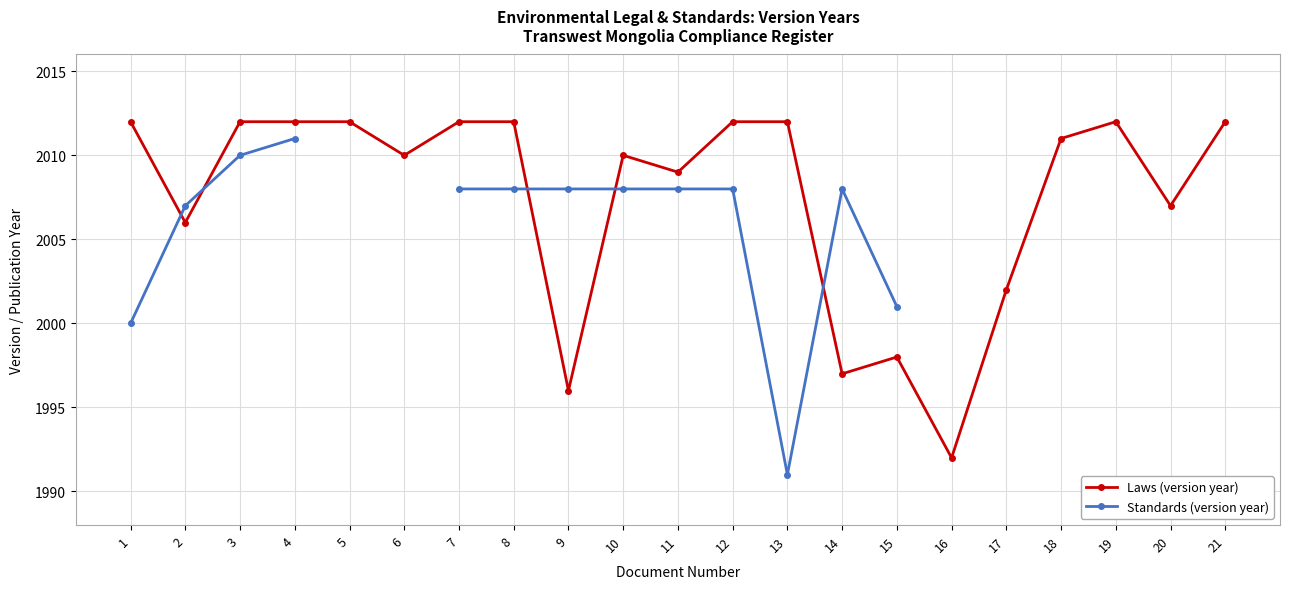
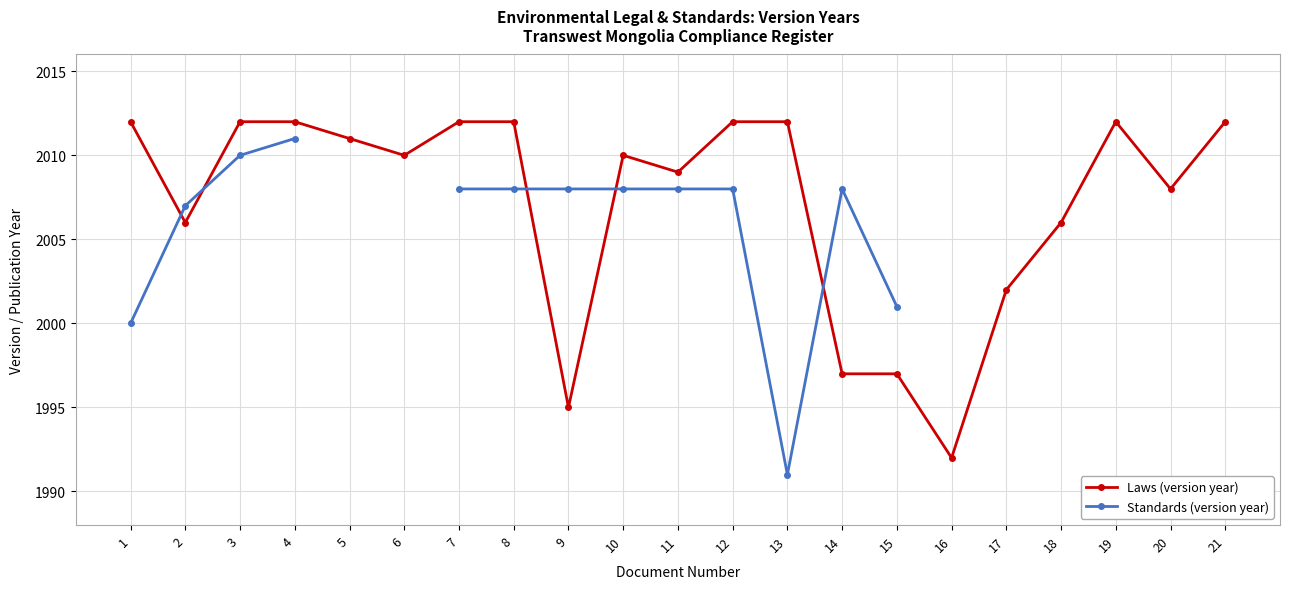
  {
    "Laws (version year)": {
      "1": 2012,
      "2": 2006,
      "3": 2012,
      "4": 2012,
-     "5": 2012,
+     "5": 2011,
      "6": 2010,
      "7": 2012,
      "8": 2012,
-     "9": 1996,
+     "9": 1995,
      "10": 2010,
      "11": 2009,
      "12": 2012,
      "13": 2012,
      "14": 1997,
-     "15": 1998,
+     "15": 1997,
      "16": 1992,
      "17": 2002,
-     "18": 2011,
+     "18": 2006,
      "19": 2012,
-     "20": 2007,
+     "20": 2008,
      "21": 2012
    },
    "Standards (version year)": {
      "1": 2000,
      "2": 2007,
      "3": 2010,
      "4": 2011,
      "7": 2008,
      "8": 2008,
      "9": 2008,
      "10": 2008,
      "11": 2008,
      "12": 2008,
      "13": 1991,
      "14": 2008,
      "15": 2001
    }
  }
